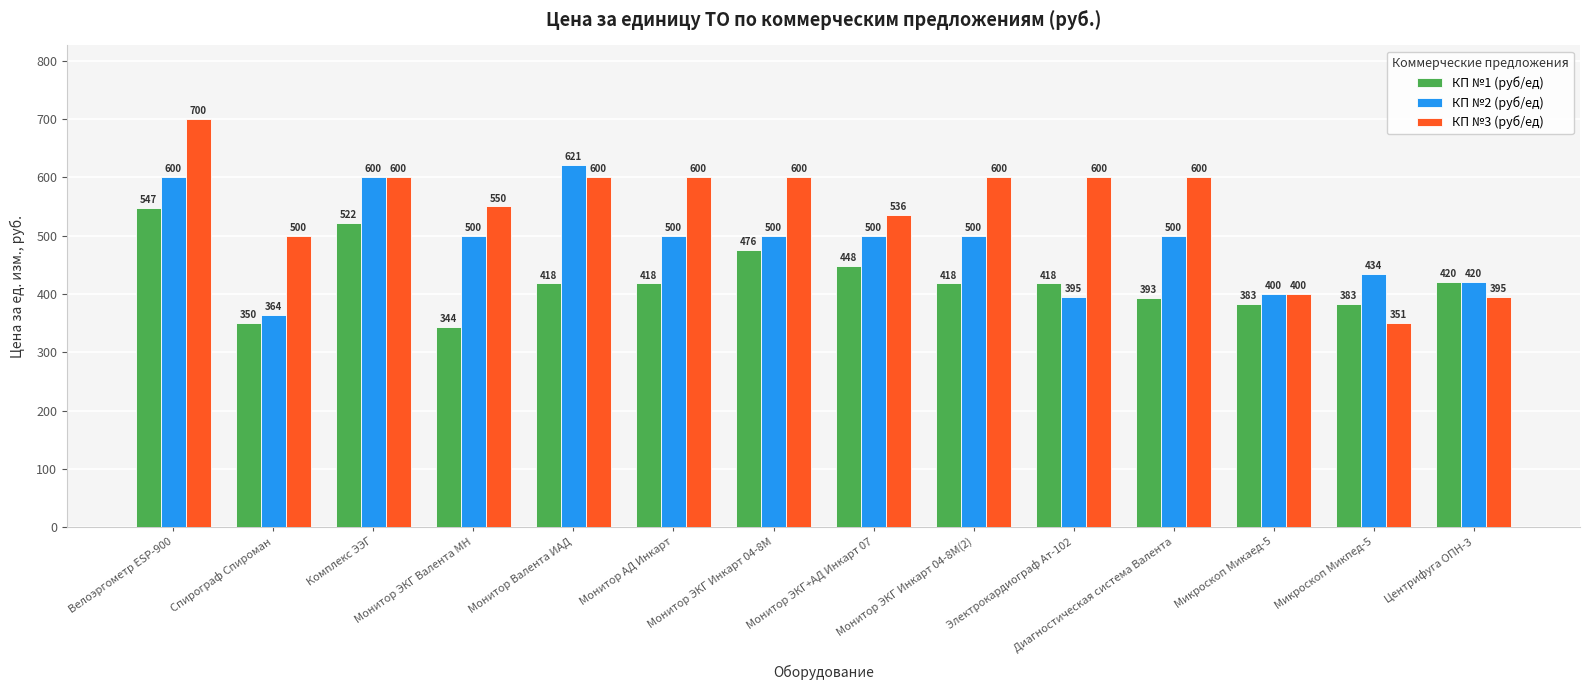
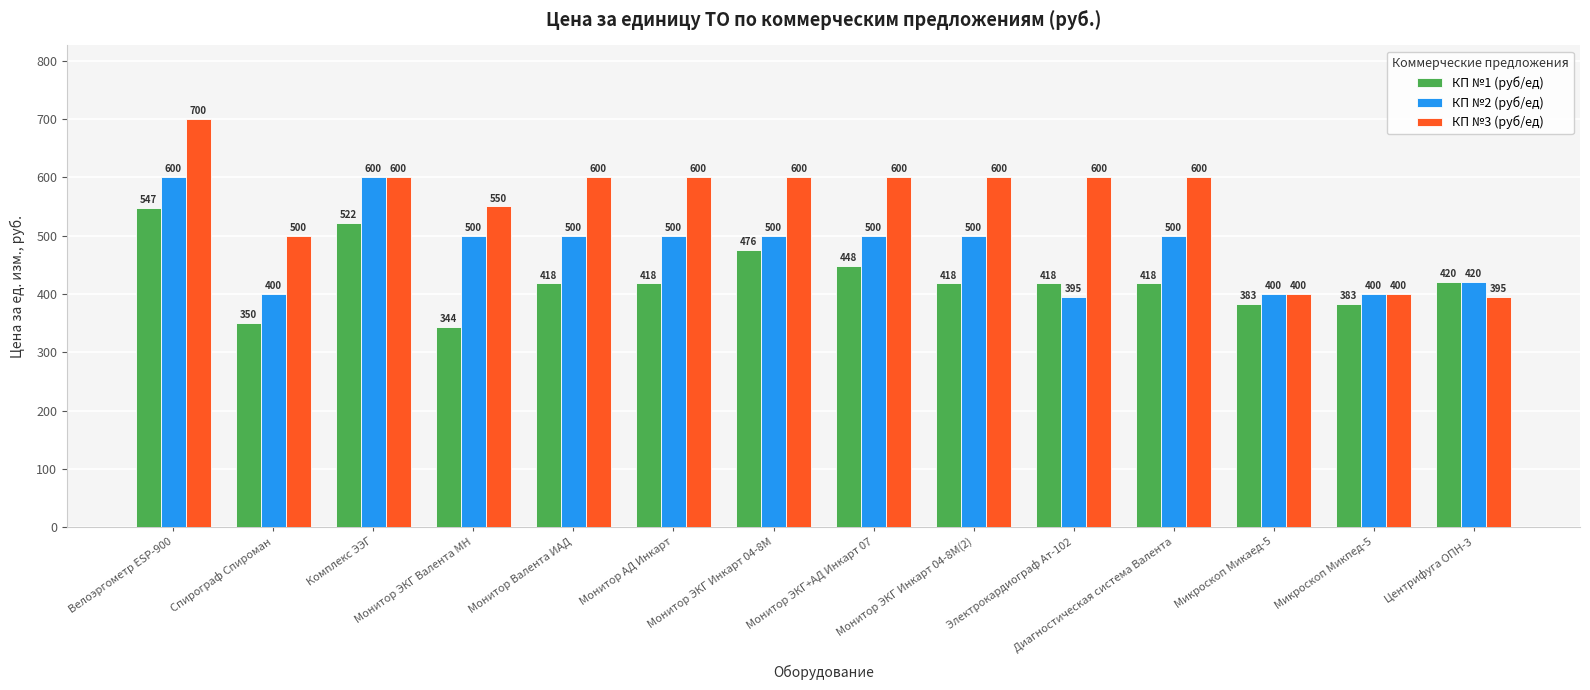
  {
    "КП №1 (руб/ед)": {
      "Велоэргометр ESP-900": 547,
      "Спирограф Спироман": 350,
      "Комплекс ЭЭГ": 522,
      "Монитор ЭКГ Валента МН": 344,
      "Монитор Валента ИАД": 418,
      "Монитор АД Инкарт": 418,
      "Монитор ЭКГ Инкарт 04-8М": 476,
      "Монитор ЭКГ+АД Инкарт 07": 448,
      "Монитор ЭКГ Инкарт 04-8М(2)": 418,
      "Электрокардиограф Ат-102": 418,
-     "Диагностическая система Валента": 393,
+     "Диагностическая система Валента": 418,
      "Микроскоп Микаед-5": 383,
      "Микроскоп Микпед-5": 383,
      "Центрифуга ОПН-3": 420
    },
    "КП №2 (руб/ед)": {
      "Велоэргометр ESP-900": 600,
-     "Спирограф Спироман": 364,
+     "Спирограф Спироман": 400,
      "Комплекс ЭЭГ": 600,
      "Монитор ЭКГ Валента МН": 500,
-     "Монитор Валента ИАД": 621,
+     "Монитор Валента ИАД": 500,
      "Монитор АД Инкарт": 500,
      "Монитор ЭКГ Инкарт 04-8М": 500,
      "Монитор ЭКГ+АД Инкарт 07": 500,
      "Монитор ЭКГ Инкарт 04-8М(2)": 500,
      "Электрокардиограф Ат-102": 395,
      "Диагностическая система Валента": 500,
      "Микроскоп Микаед-5": 400,
-     "Микроскоп Микпед-5": 434,
+     "Микроскоп Микпед-5": 400,
      "Центрифуга ОПН-3": 420
    },
    "КП №3 (руб/ед)": {
      "Велоэргометр ESP-900": 700,
      "Спирограф Спироман": 500,
      "Комплекс ЭЭГ": 600,
      "Монитор ЭКГ Валента МН": 550,
      "Монитор Валента ИАД": 600,
      "Монитор АД Инкарт": 600,
      "Монитор ЭКГ Инкарт 04-8М": 600,
-     "Монитор ЭКГ+АД Инкарт 07": 536,
+     "Монитор ЭКГ+АД Инкарт 07": 600,
      "Монитор ЭКГ Инкарт 04-8М(2)": 600,
      "Электрокардиограф Ат-102": 600,
      "Диагностическая система Валента": 600,
      "Микроскоп Микаед-5": 400,
-     "Микроскоп Микпед-5": 351,
+     "Микроскоп Микпед-5": 400,
      "Центрифуга ОПН-3": 395
    }
  }
